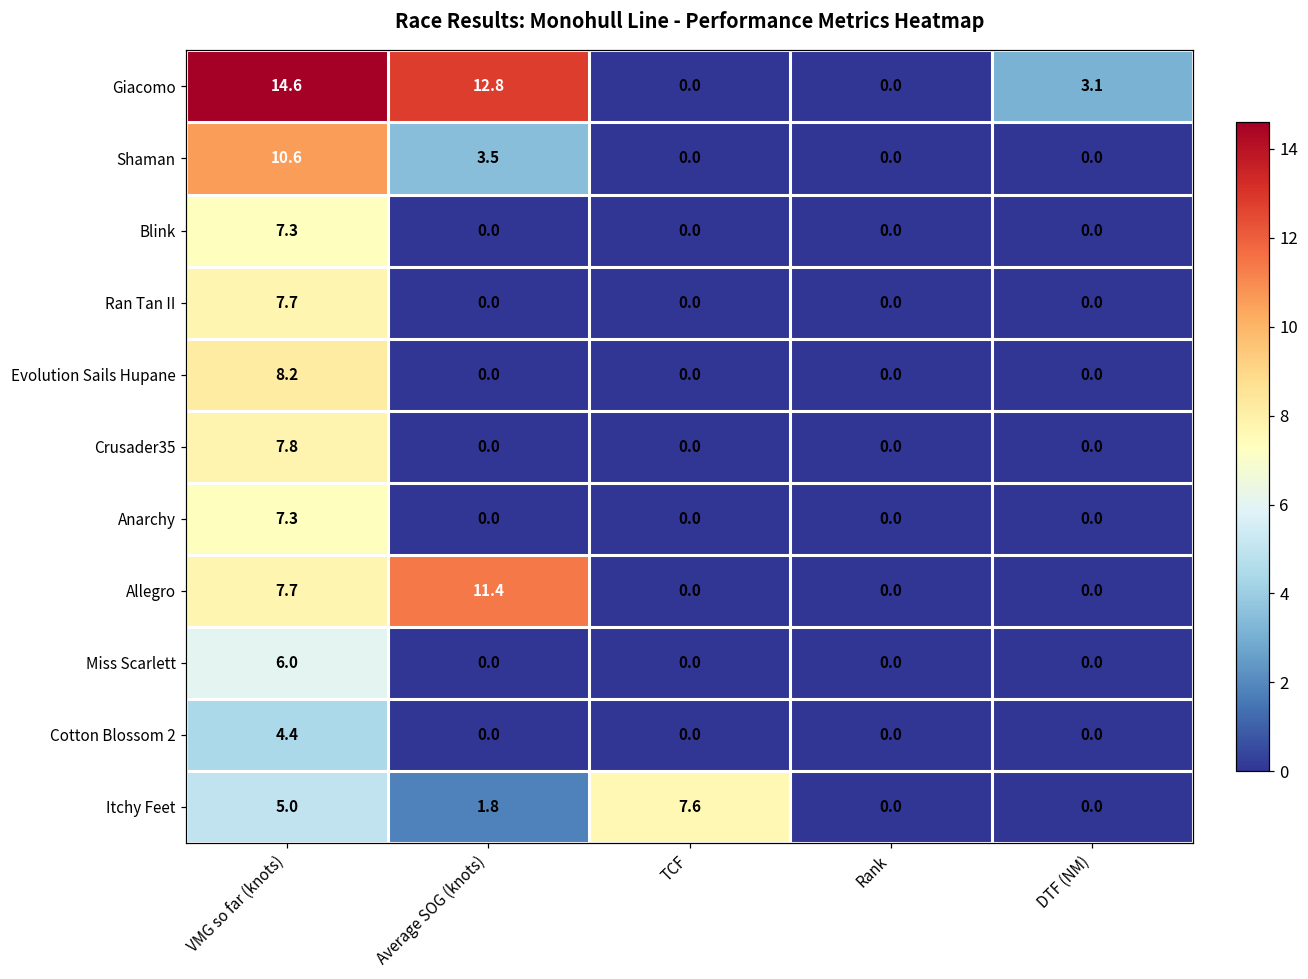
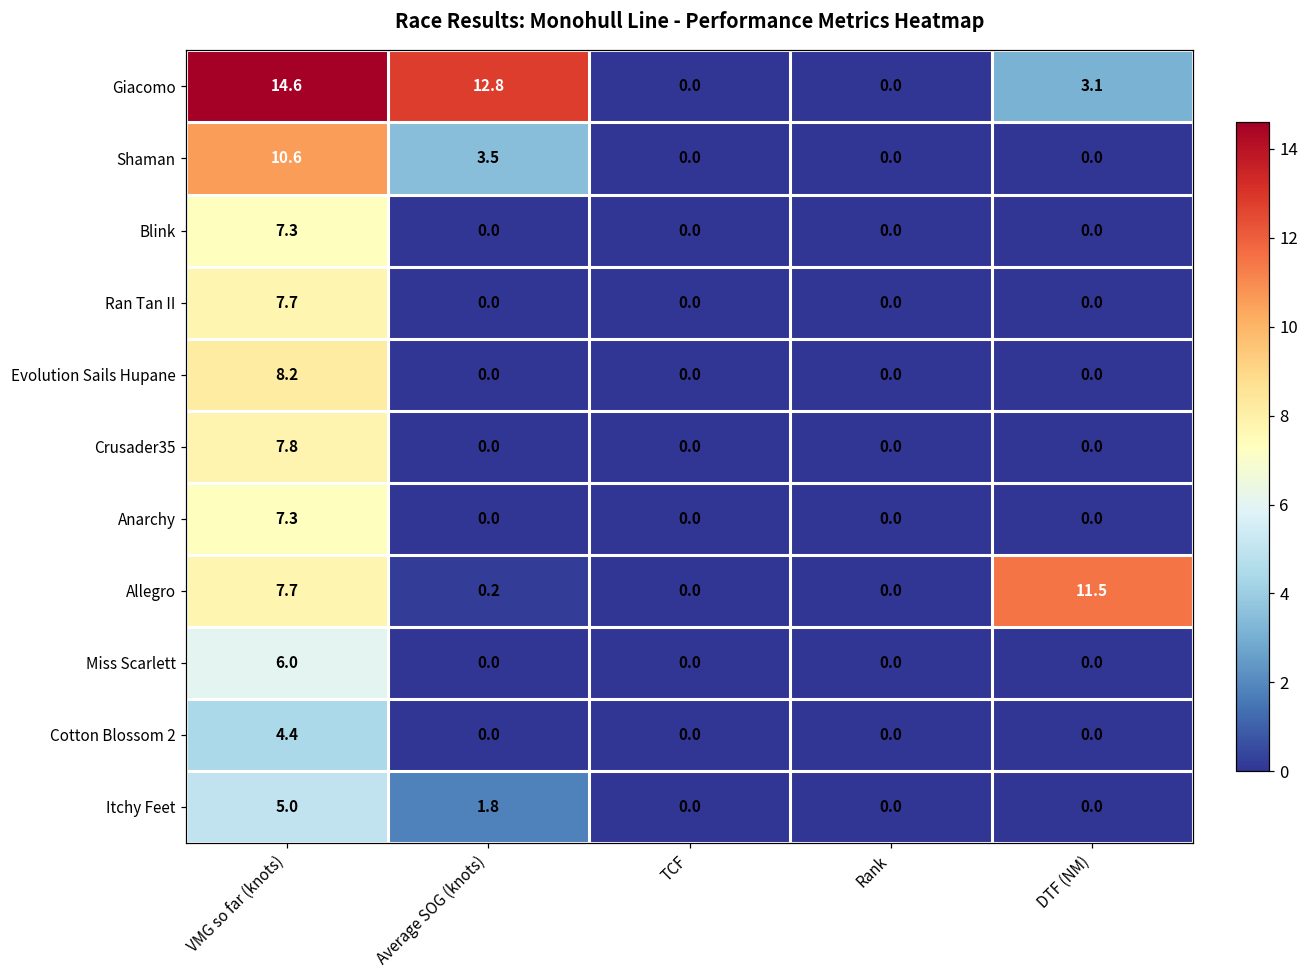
  {
    "Giacomo": {
      "VMG so far (knots)": 14.6,
      "Average SOG (knots)": 12.8,
      "TCF": 0.0,
      "Rank": 0.0,
      "DTF (NM)": 3.1
    },
    "Shaman": {
      "VMG so far (knots)": 10.6,
      "Average SOG (knots)": 3.5,
      "TCF": 0.0,
      "Rank": 0.0,
      "DTF (NM)": 0.0
    },
    "Blink": {
      "VMG so far (knots)": 7.3,
      "Average SOG (knots)": 0.0,
      "TCF": 0.0,
      "Rank": 0.0,
      "DTF (NM)": 0.0
    },
    "Ran Tan II": {
      "VMG so far (knots)": 7.7,
      "Average SOG (knots)": 0.0,
      "TCF": 0.0,
      "Rank": 0.0,
      "DTF (NM)": 0.0
    },
    "Evolution Sails Hupane": {
      "VMG so far (knots)": 8.2,
      "Average SOG (knots)": 0.0,
      "TCF": 0.0,
      "Rank": 0.0,
      "DTF (NM)": 0.0
    },
    "Crusader35": {
      "VMG so far (knots)": 7.8,
      "Average SOG (knots)": 0.0,
      "TCF": 0.0,
      "Rank": 0.0,
      "DTF (NM)": 0.0
    },
    "Anarchy": {
      "VMG so far (knots)": 7.3,
      "Average SOG (knots)": 0.0,
      "TCF": 0.0,
      "Rank": 0.0,
      "DTF (NM)": 0.0
    },
    "Allegro": {
      "VMG so far (knots)": 7.7,
-     "Average SOG (knots)": 11.4,
+     "Average SOG (knots)": 0.2,
      "TCF": 0.0,
      "Rank": 0.0,
-     "DTF (NM)": 0.0
+     "DTF (NM)": 11.5
    },
    "Miss Scarlett": {
      "VMG so far (knots)": 6.0,
      "Average SOG (knots)": 0.0,
      "TCF": 0.0,
      "Rank": 0.0,
      "DTF (NM)": 0.0
    },
    "Cotton Blossom 2": {
      "VMG so far (knots)": 4.4,
      "Average SOG (knots)": 0.0,
      "TCF": 0.0,
      "Rank": 0.0,
      "DTF (NM)": 0.0
    },
    "Itchy Feet": {
      "VMG so far (knots)": 5.0,
      "Average SOG (knots)": 1.8,
-     "TCF": 7.6,
+     "TCF": 0.0,
      "Rank": 0.0,
      "DTF (NM)": 0.0
    }
  }
